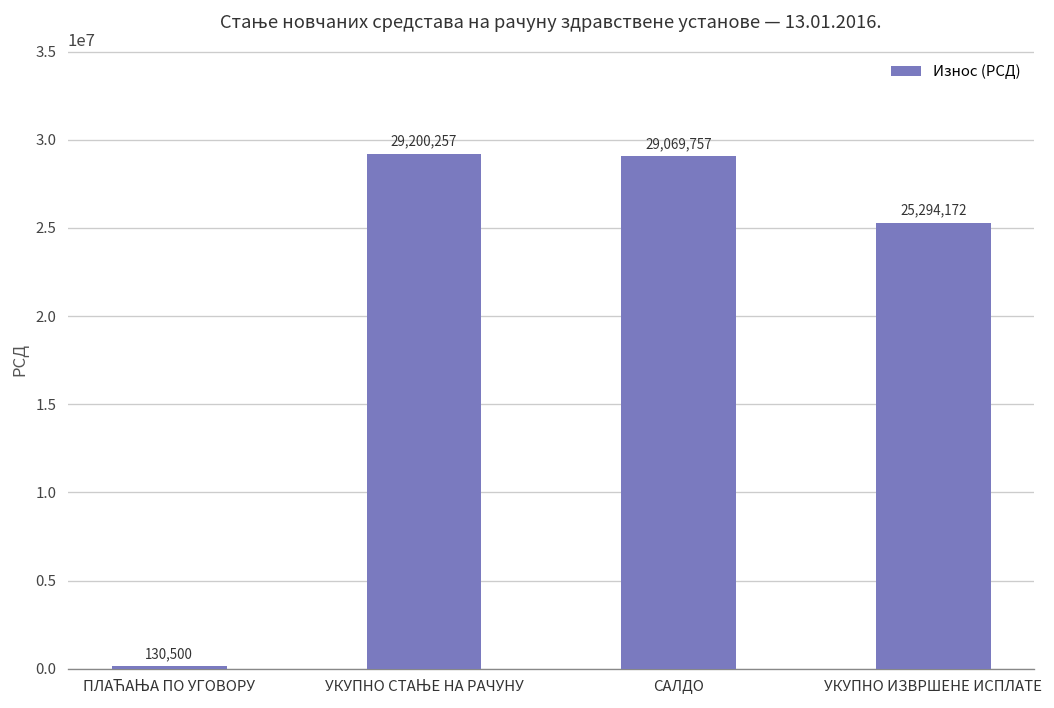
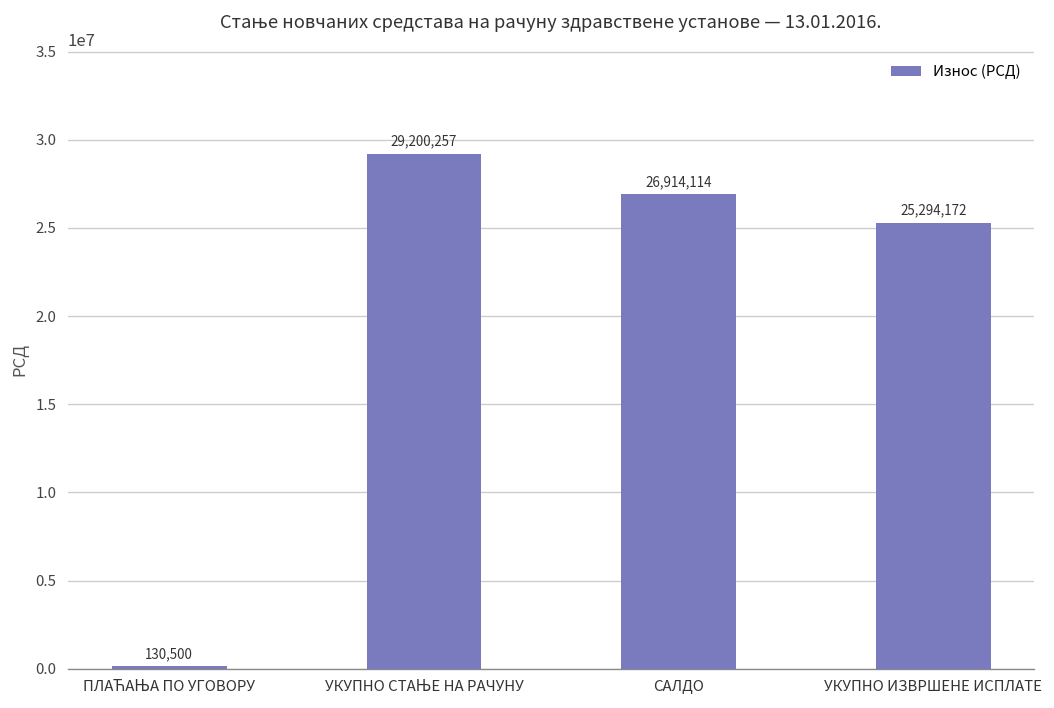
  {
    "ПЛАЋАЊА ПО УГОВОРУ": "130,500",
    "УКУПНО СТАЊЕ НА РАЧУНУ": "29,200,257",
-   "САЛДО": "29,069,757",
+   "САЛДО": "26,914,114",
    "УКУПНО ИЗВРШЕНЕ ИСПЛАТЕ": "25,294,172"
  }
